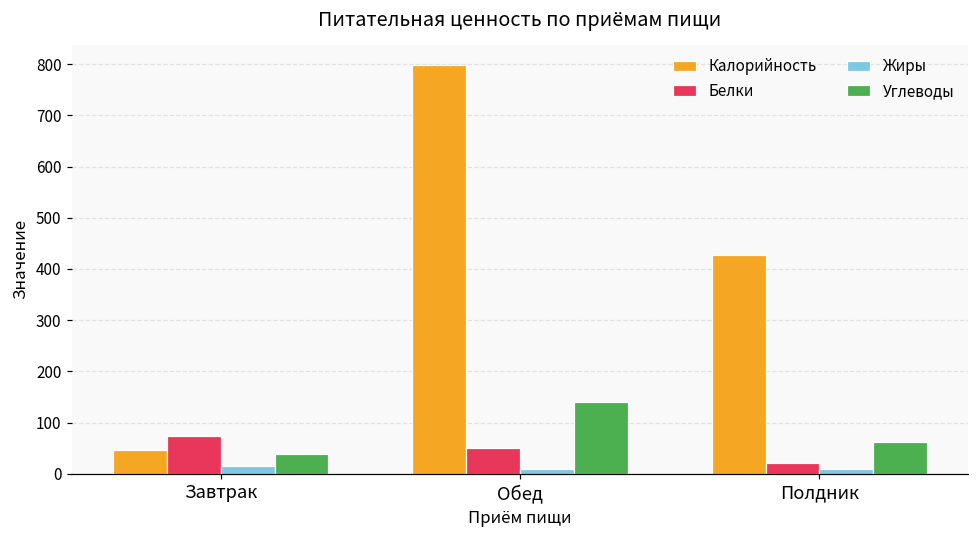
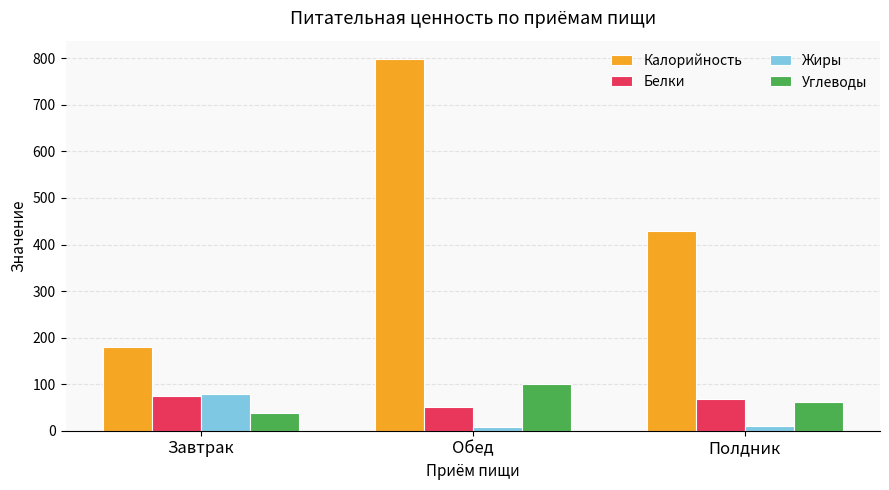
  {
    "Калорийность": {
-     "Завтрак": 50,
+     "Завтрак": 180,
      "Обед": 800,
      "Полдник": 430
    },
    "Белки": {
      "Завтрак": 70,
      "Обед": 50,
-     "Полдник": 20
+     "Полдник": 70
    },
    "Жиры": {
-     "Завтрак": 20,
+     "Завтрак": 80,
      "Обед": 10,
      "Полдник": 10
    },
    "Углеводы": {
      "Завтрак": 40,
-     "Обед": 140,
+     "Обед": 100,
      "Полдник": 60
    }
  }
